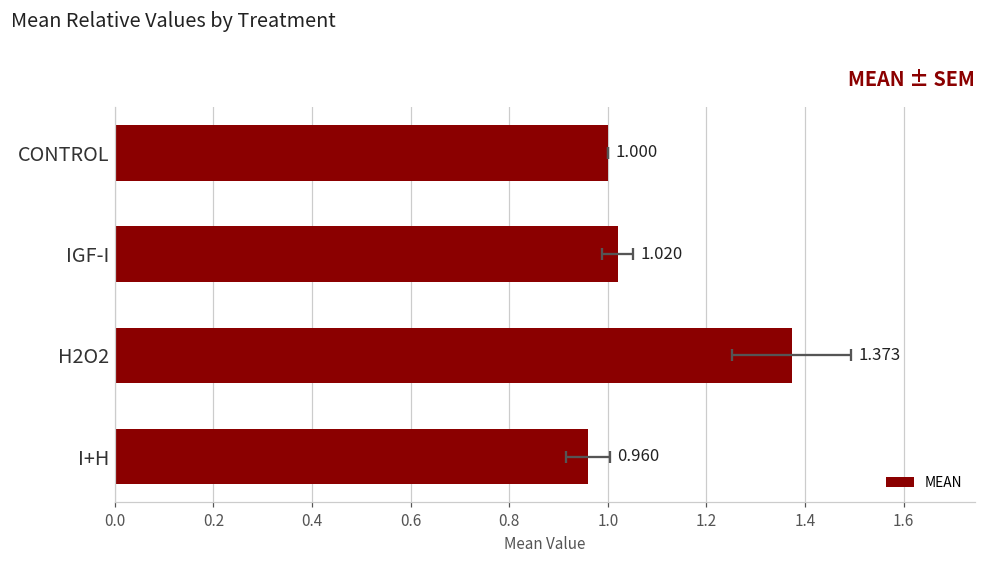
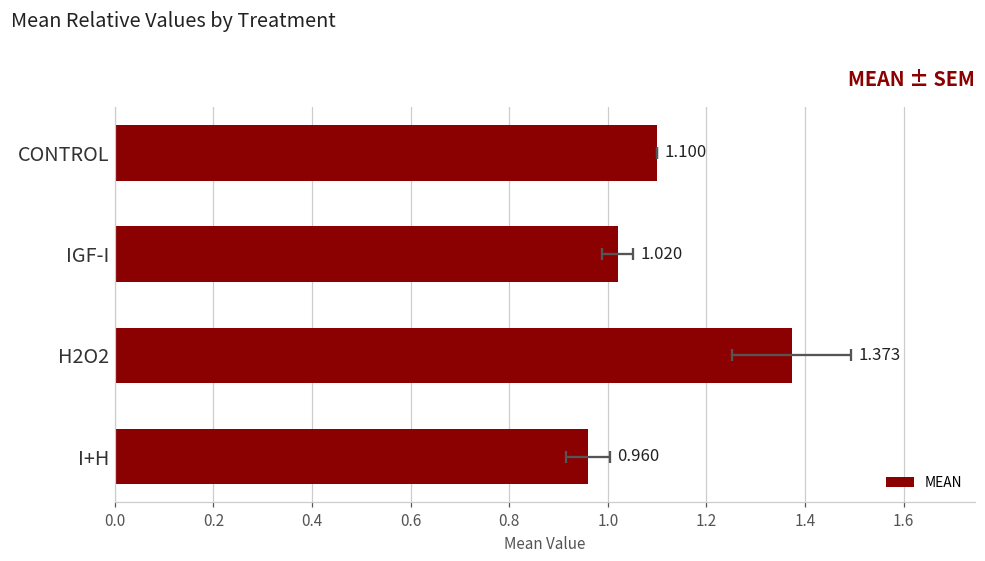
  {
    "MEAN": {
-     "CONTROL": 1.000,
+     "CONTROL": 1.100,
      "IGF-I": 1.020
    }
  }
